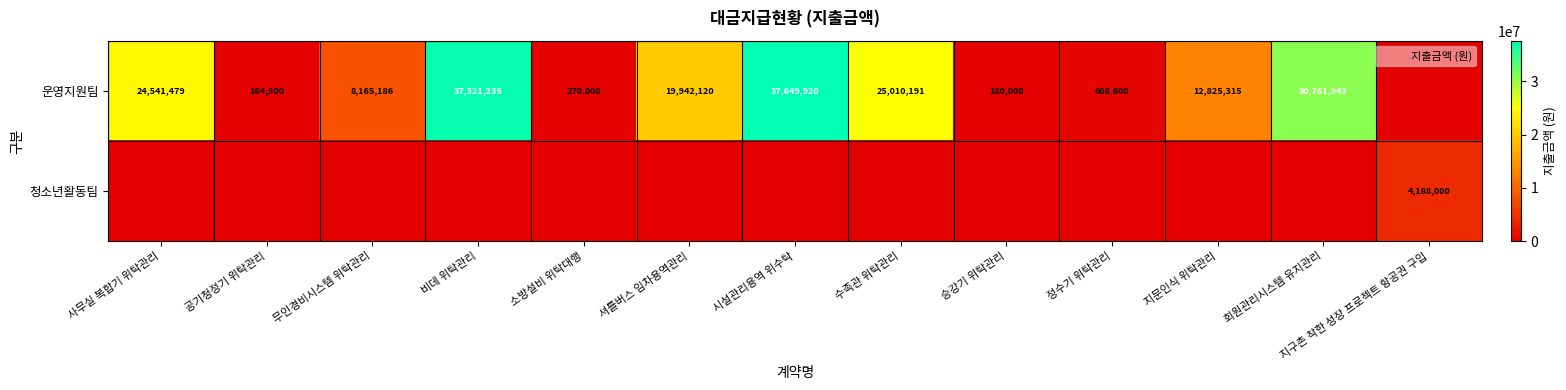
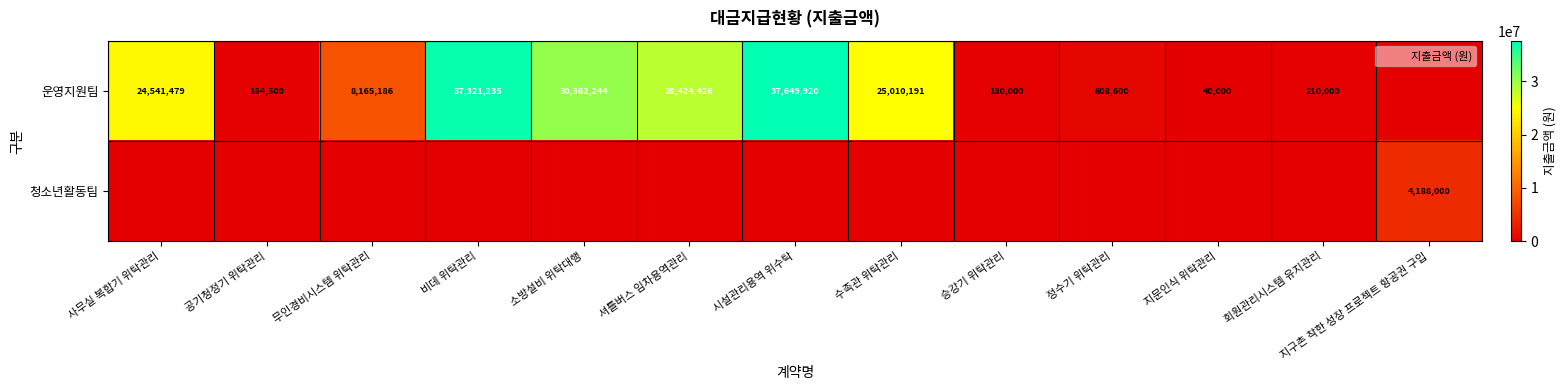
  {
    "운영지원팀": {
      "사무실 복합기 위탁관리": "24,541,479",
      "공기청정기 위탁관리": "164,500",
      "무인경비시스템 위탁관리": "8,165,186",
      "비데 위탁관리": "37,321,235",
-     "소방설비 위탁대행": "270,000",
-     "셔틀버스 임차용역관리": "19,942,120",
+     "소방설비 위탁대행": "30,362,244",
+     "셔틀버스 임차용역관리": "28,424,426",
      "시설관리용역 위수탁": "37,649,920",
      "수족관 위탁관리": "25,010,191",
      "승강기 위탁관리": "180,000",
      "정수기 위탁관리": "608,600",
-     "지문인식 위탁관리": "12,825,315",
-     "회원관리시스템 유지관리": "30,761,943"
+     "지문인식 위탁관리": "40,000",
+     "회원관리시스템 유지관리": "210,000"
    },
    "청소년활동팀": {
      "지구촌 착한 성장 프로젝트 항공권 구입": "4,188,000"
    }
  }
